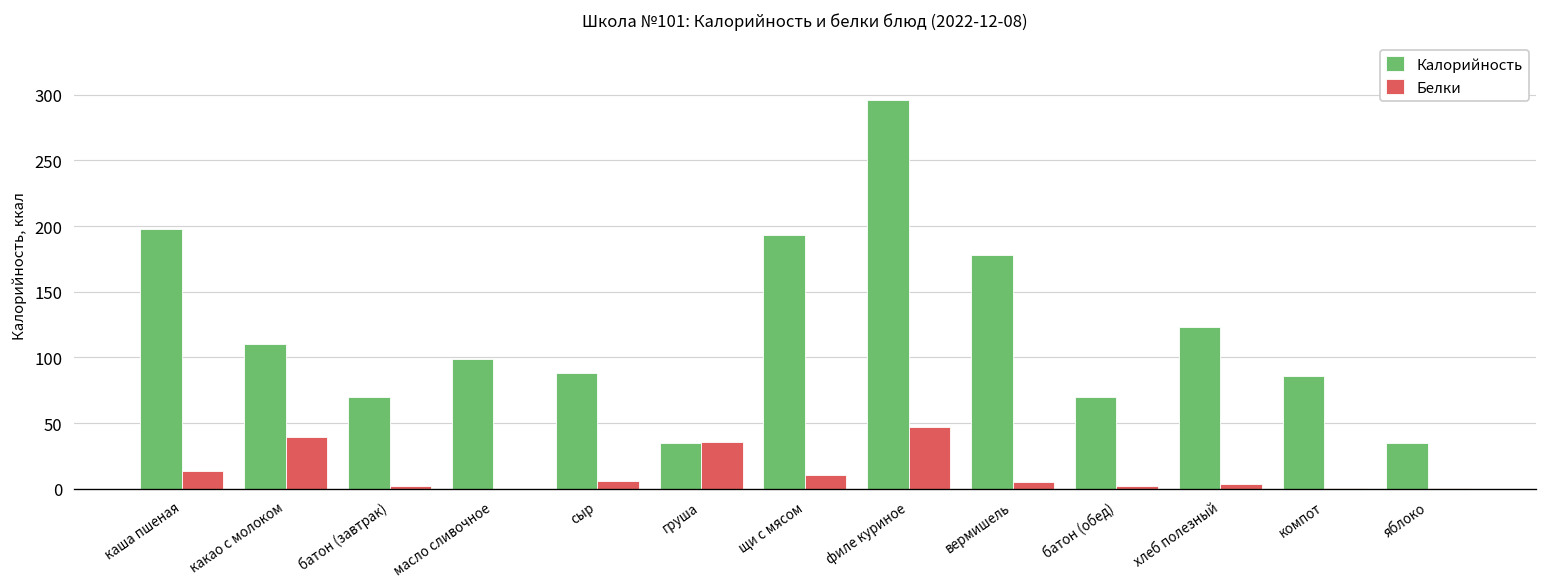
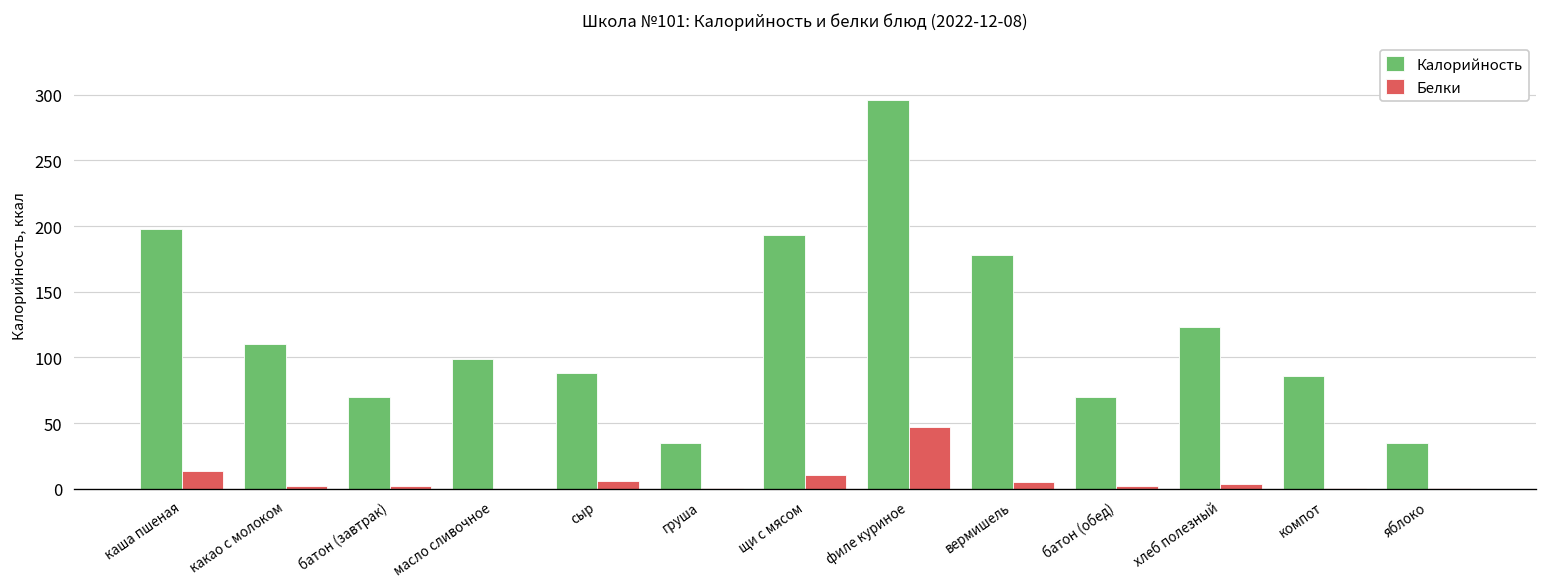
  {
    "Калорийность": {
      "каша пшеная": 198,
      "какао с молоком": 110,
      "батон (завтрак)": 70,
      "масло сливочное": 99,
      "сыр": 88,
      "груша": 35,
      "щи с мясом": 193,
      "филе куриное": 296,
      "вермишель": 178,
      "батон (обед)": 70,
      "хлеб полезный": 123,
      "компот": 86,
      "яблоко": 35
    },
    "Белки": {
      "каша пшеная": 14,
-     "какао с молоком": 39,
+     "какао с молоком": 2,
      "сыр": 6,
-     "груша": 36,
+     "груша": 1,
      "щи с мясом": 10,
      "филе куриное": 47,
      "вермишель": 5,
      "хлеб полезный": 4
    }
  }
